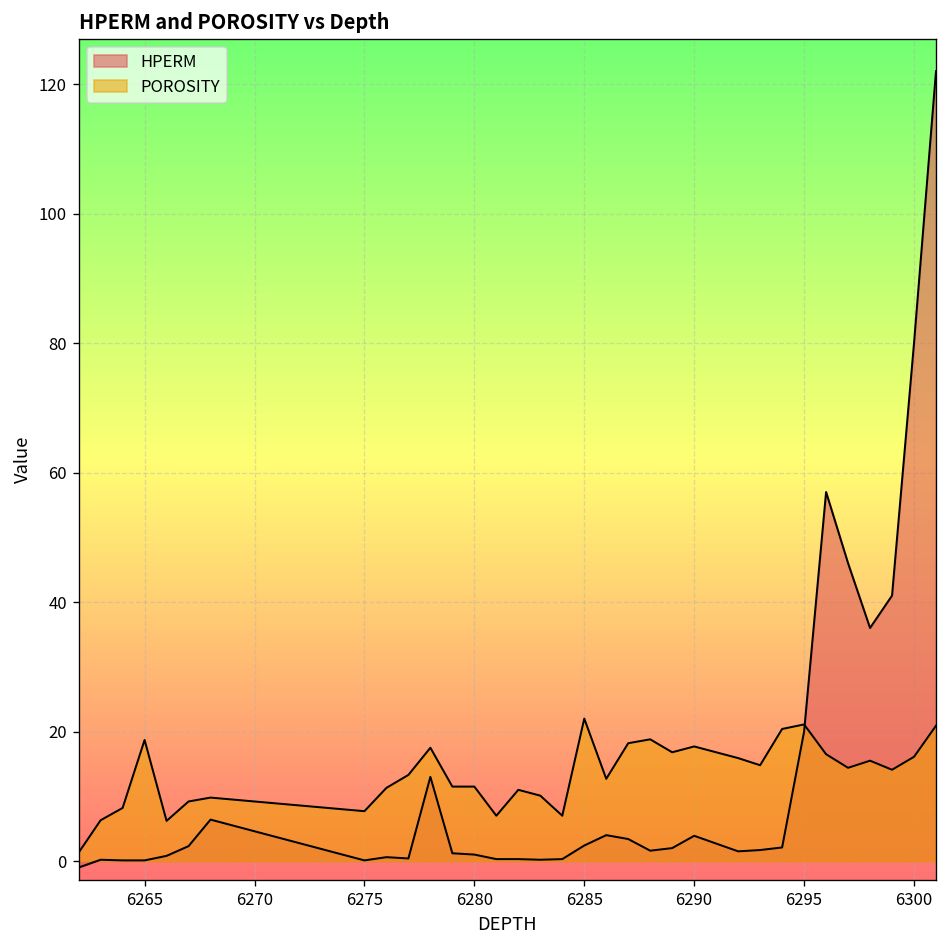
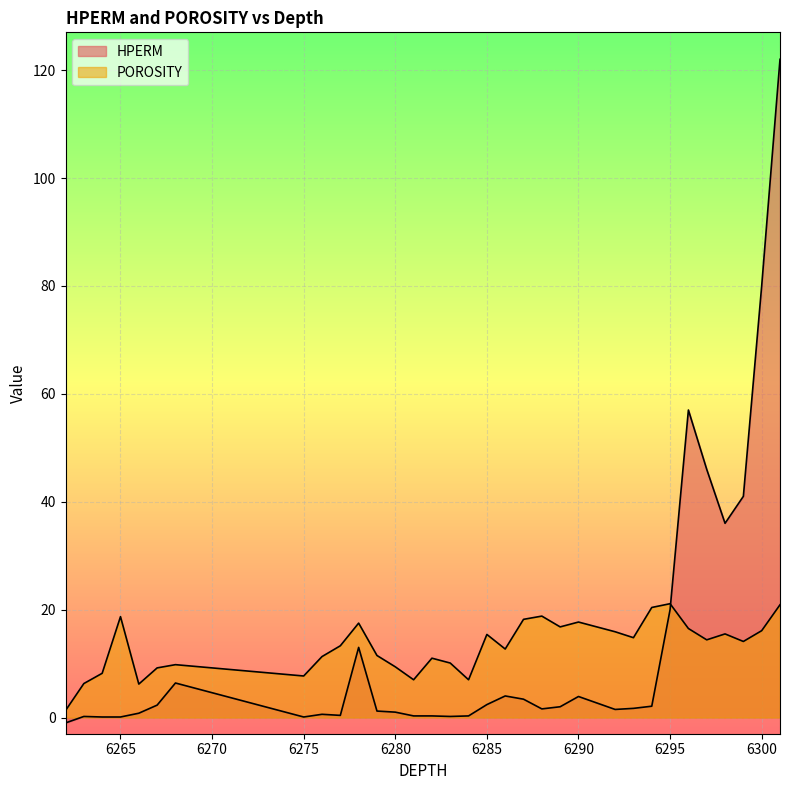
  {
    "POROSITY": {
      "6265": 19,
      "6275": 8,
-     "6280": 12,
-     "6285": 22,
+     "6280": 9,
+     "6285": 15,
      "6290": 18,
      "6295": 21,
      "6300": 16
    }
  }
